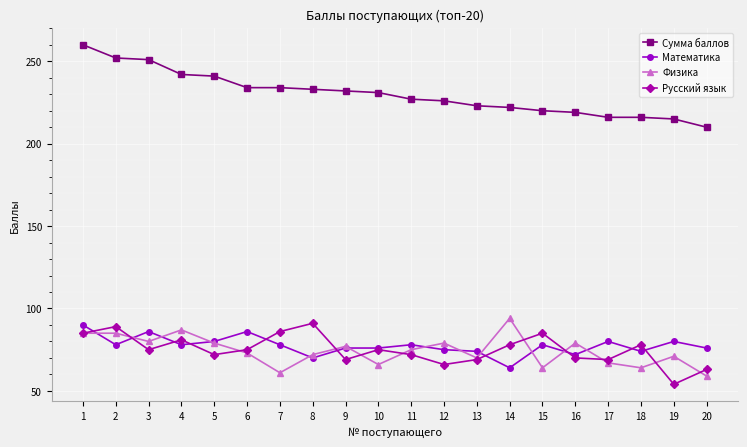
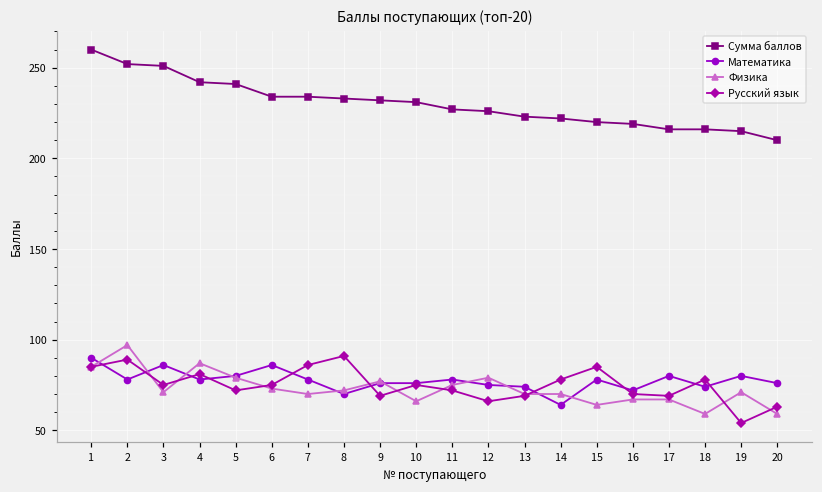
  {
    "Физика": {
-     "2": 85,
-     "3": 80,
+     "2": 97,
+     "3": 71,
      "4": 87,
      "6": 73,
-     "7": 61,
+     "7": 70,
      "8": 72,
      "10": 66,
      "11": 75,
      "12": 79,
-     "14": 94,
+     "14": 70,
      "15": 64,
-     "16": 79,
+     "16": 67,
      "17": 67,
-     "18": 64,
+     "18": 59,
      "19": 71,
      "20": 59
    }
  }
